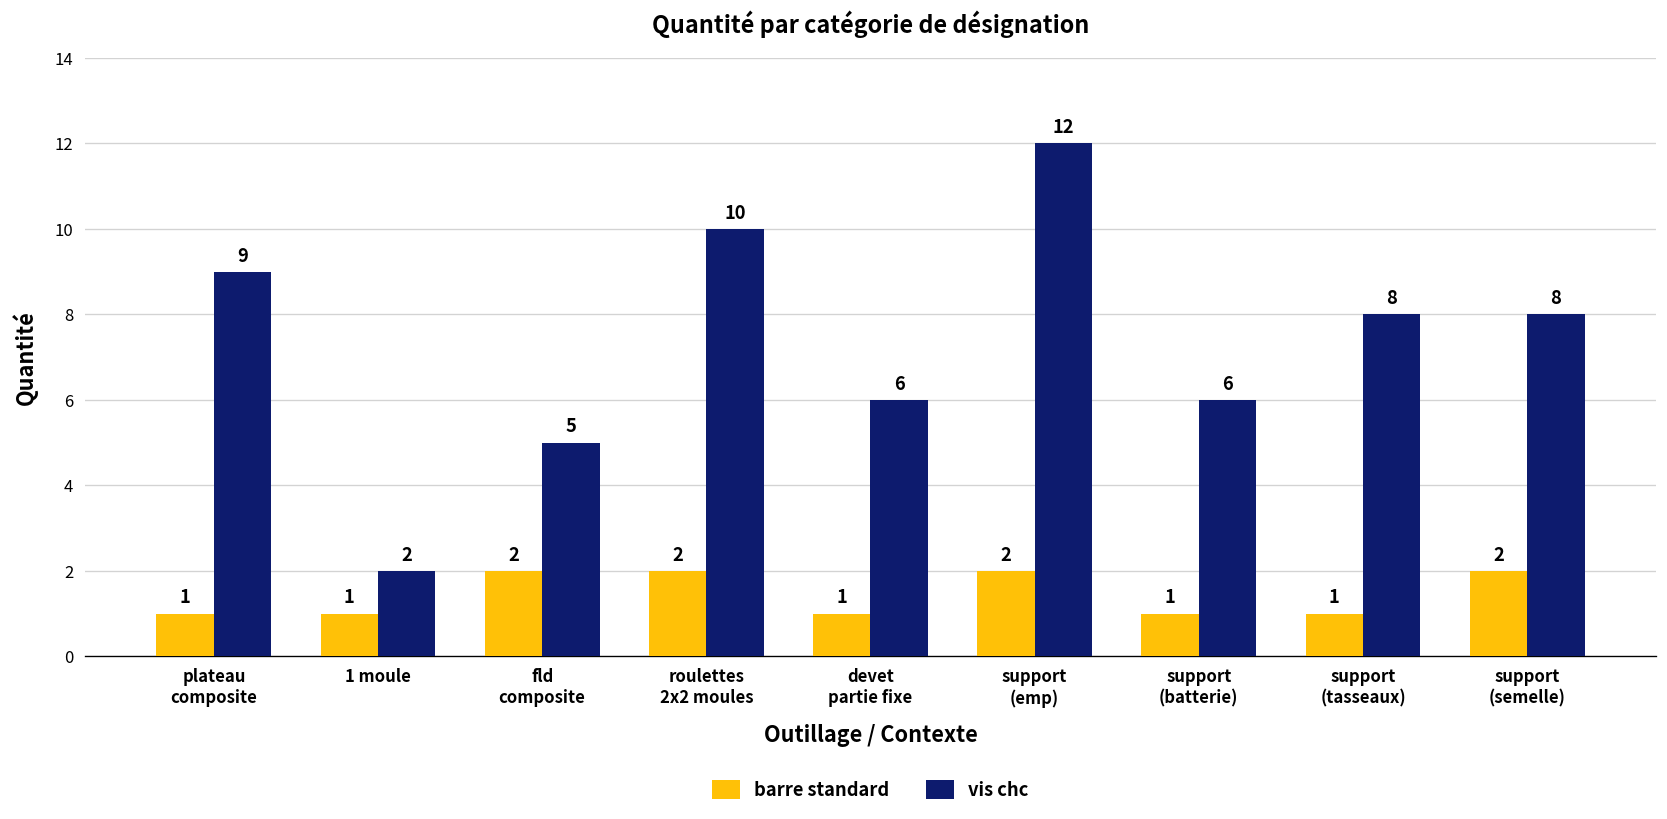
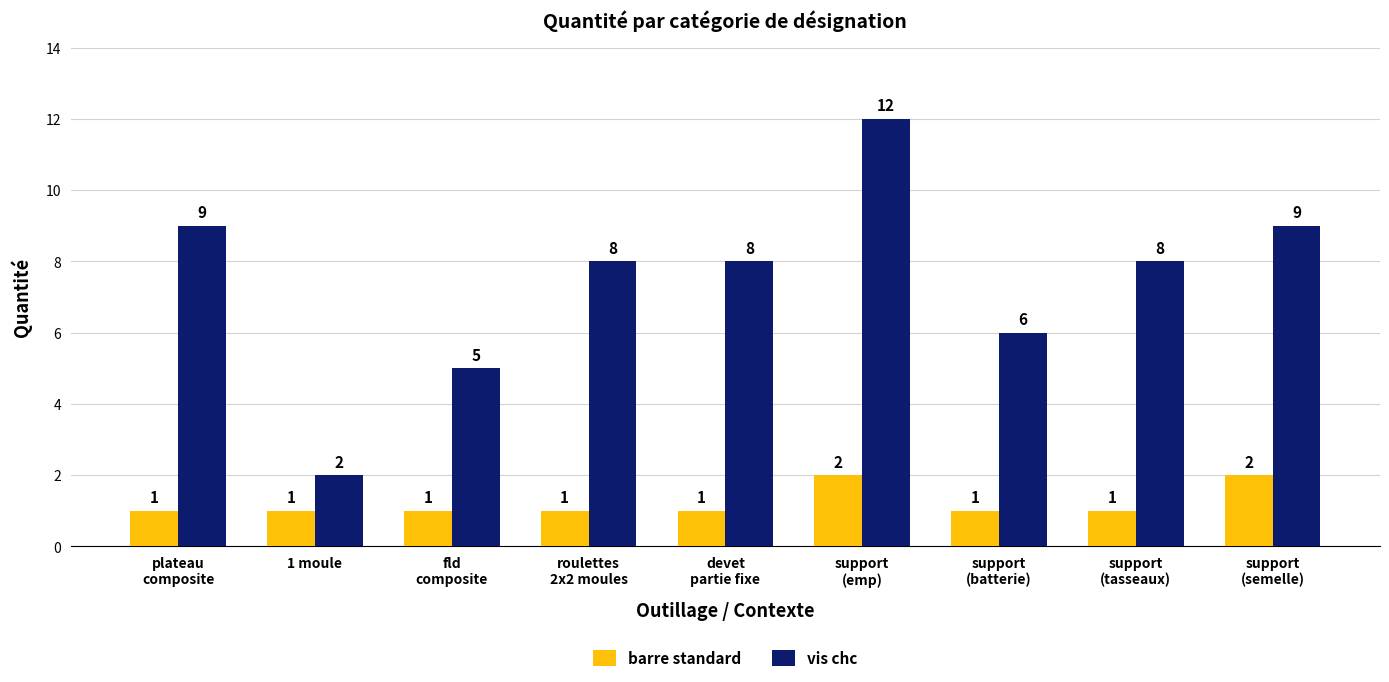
  {
    "barre standard": {
      "plateau composite": 1,
      "1 moule": 1,
-     "fld composite": 2,
-     "roulettes 2x2 moules": 2,
+     "fld composite": 1,
+     "roulettes 2x2 moules": 1,
      "devet partie fixe": 1,
      "support (emp)": 2,
      "support (batterie)": 1,
      "support (tasseaux)": 1,
      "support (semelle)": 2
    },
    "vis chc": {
      "plateau composite": 9,
      "1 moule": 2,
      "fld composite": 5,
-     "roulettes 2x2 moules": 10,
-     "devet partie fixe": 6,
+     "roulettes 2x2 moules": 8,
+     "devet partie fixe": 8,
      "support (emp)": 12,
      "support (batterie)": 6,
      "support (tasseaux)": 8,
-     "support (semelle)": 8
+     "support (semelle)": 9
    }
  }
